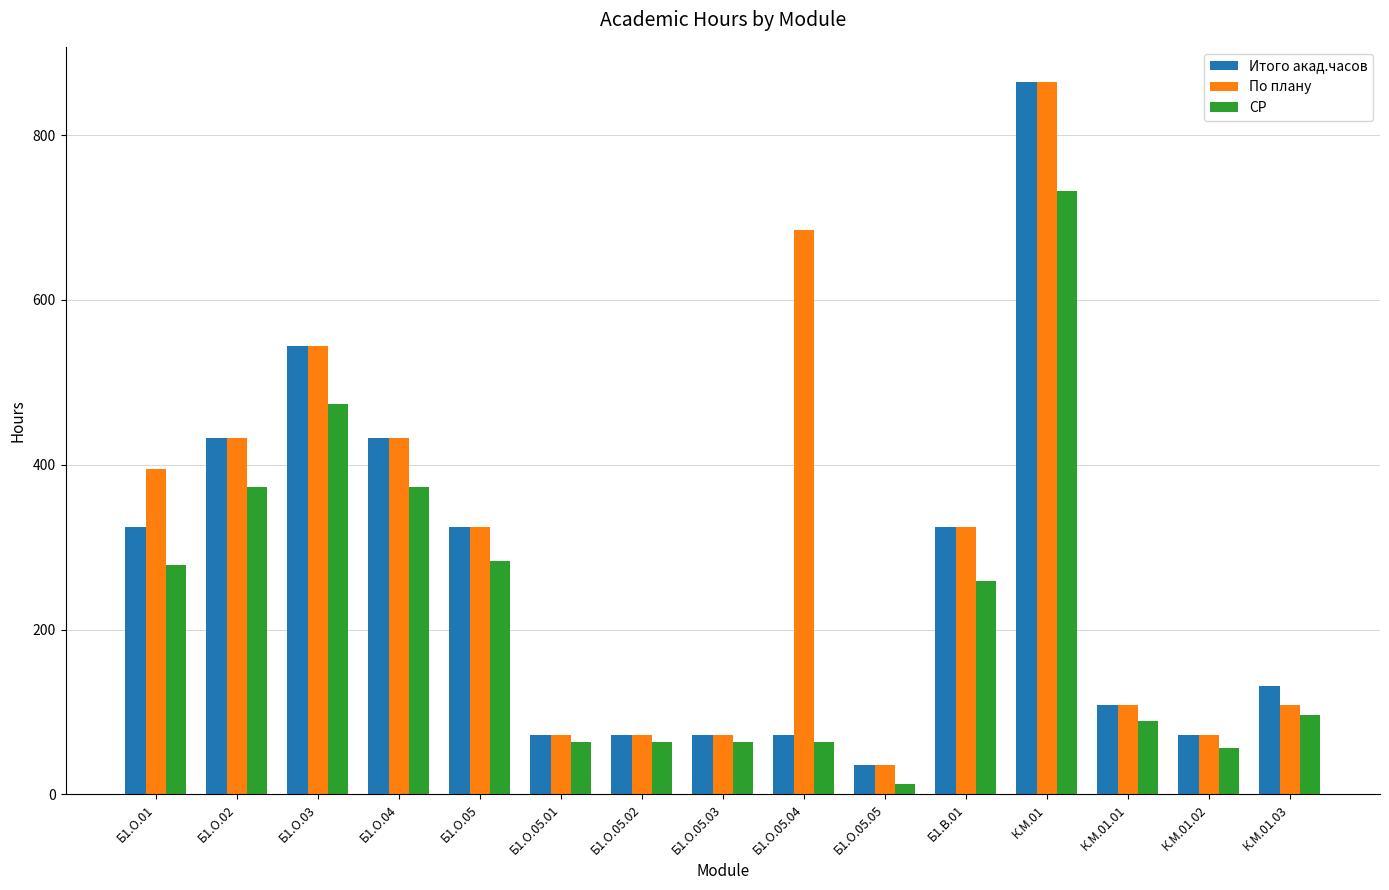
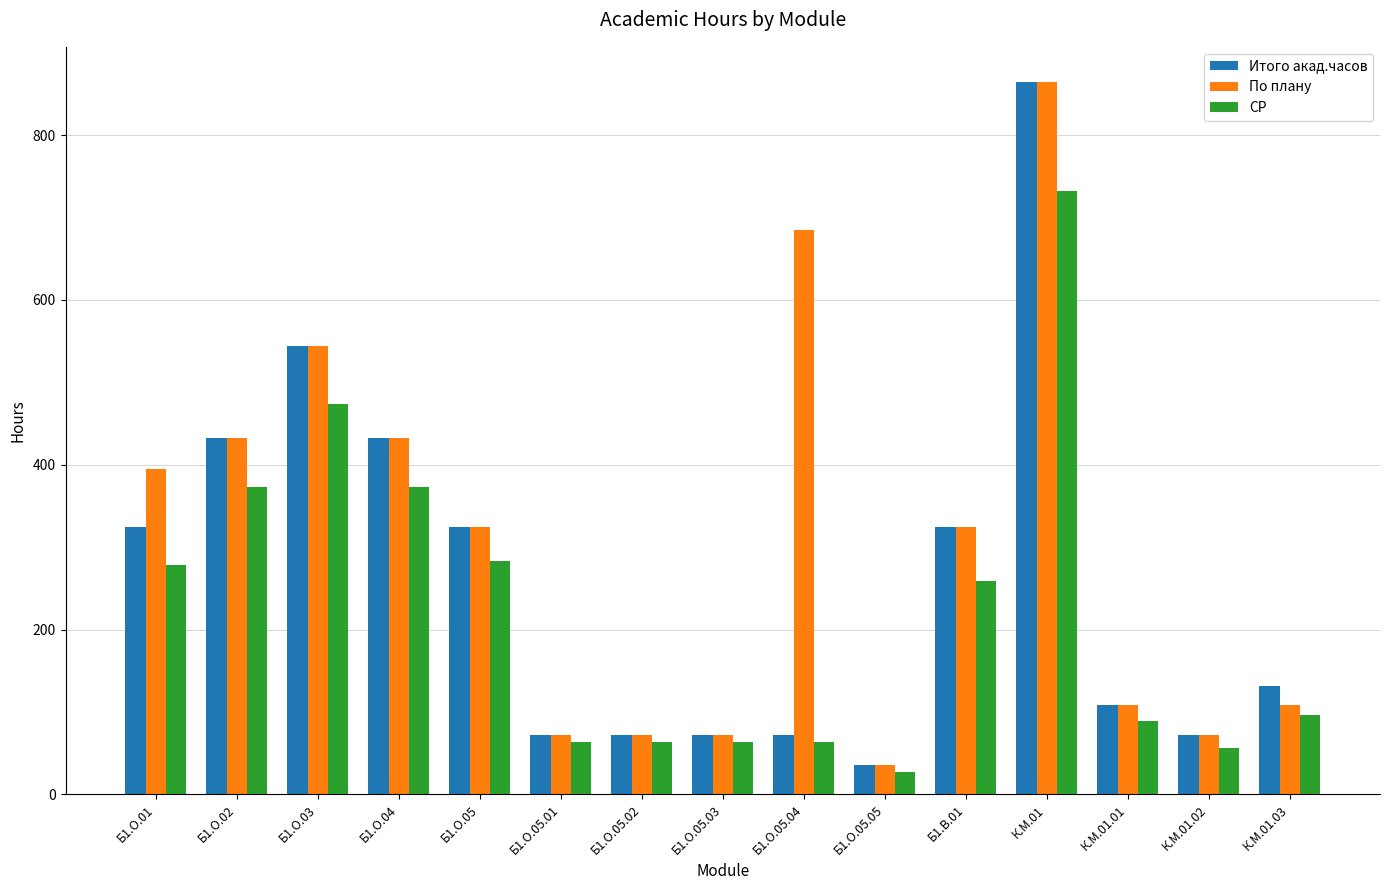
  {
    "Итого акад.часов": {
      "Б1.О.01": 320,
      "Б1.О.02": 430,
      "Б1.О.03": 540,
      "Б1.О.04": 430,
      "Б1.О.05": 320,
      "Б1.О.05.01": 70,
      "Б1.О.05.02": 70,
      "Б1.О.05.03": 70,
      "Б1.О.05.04": 70,
      "Б1.О.05.05": 40,
      "Б1.В.01": 320,
      "К.М.01": 860,
      "К.М.01.01": 110,
      "К.М.01.02": 70,
      "К.М.01.03": 130
    },
    "По плану": {
      "Б1.О.01": 400,
      "Б1.О.02": 430,
      "Б1.О.03": 540,
      "Б1.О.04": 430,
      "Б1.О.05": 320,
      "Б1.О.05.01": 70,
      "Б1.О.05.02": 70,
      "Б1.О.05.03": 70,
      "Б1.О.05.04": 690,
      "Б1.О.05.05": 40,
      "Б1.В.01": 320,
      "К.М.01": 860,
      "К.М.01.01": 110,
      "К.М.01.02": 70,
      "К.М.01.03": 110
    },
    "СР": {
      "Б1.О.01": 280,
      "Б1.О.02": 370,
      "Б1.О.03": 470,
      "Б1.О.04": 370,
      "Б1.О.05": 280,
      "Б1.О.05.01": 60,
      "Б1.О.05.02": 60,
      "Б1.О.05.03": 60,
      "Б1.О.05.04": 60,
-     "Б1.О.05.05": 10,
+     "Б1.О.05.05": 30,
      "Б1.В.01": 260,
      "К.М.01": 730,
      "К.М.01.01": 90,
      "К.М.01.02": 60,
      "К.М.01.03": 100
    }
  }
